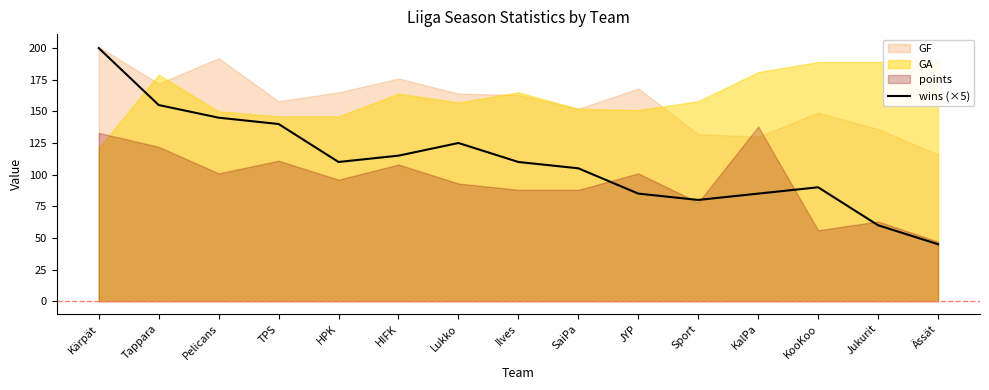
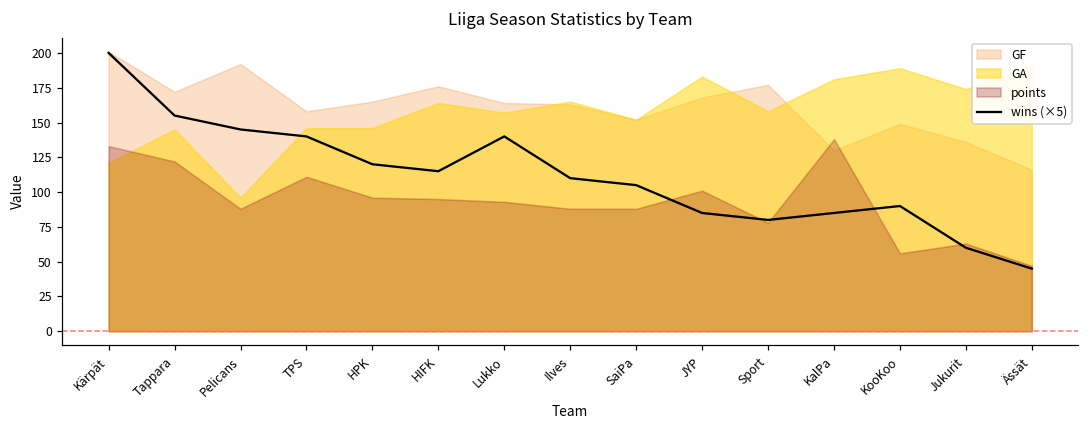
  {
    "wins (×5)": {
      "Tappara": 155,
      "Pelicans": 145,
      "TPS": 140,
-     "HPK": 110,
+     "HPK": 120,
      "HIFK": 115,
-     "Lukko": 125,
+     "Lukko": 140,
      "Ilves": 110,
      "SaiPa": 105,
      "JYP": 85,
      "Sport": 80,
      "KalPa": 85,
      "KooKoo": 90,
      "Jukurit": 60
    },
    "GF": {
      "Tappara": 172,
      "Pelicans": 192,
      "TPS": 158,
      "HPK": 165,
      "HIFK": 176,
      "Lukko": 164,
      "JYP": 168,
-     "Sport": 132,
+     "Sport": 177,
      "KalPa": 130,
      "KooKoo": 149,
      "Jukurit": 136,
      "Ässät": 116
    },
    "GA": {
      "Kärpät": 121,
-     "Tappara": 179,
-     "Pelicans": 150,
+     "Tappara": 145,
+     "Pelicans": 96,
      "TPS": 146,
      "HPK": 146,
      "HIFK": 164,
      "Lukko": 157,
-     "JYP": 151,
+     "JYP": 183,
      "Sport": 158,
      "KalPa": 181,
      "KooKoo": 189,
-     "Jukurit": 189
+     "Jukurit": 174
    },
    "points": {
      "Kärpät": 133,
      "Tappara": 122,
-     "Pelicans": 101,
+     "Pelicans": 88,
      "TPS": 111,
      "HPK": 96,
-     "HIFK": 108,
+     "HIFK": 95,
      "Lukko": 93,
      "Ilves": 88,
      "SaiPa": 88,
      "JYP": 101,
      "Sport": 78,
      "KalPa": 138,
      "KooKoo": 56,
      "Jukurit": 63
    }
  }
